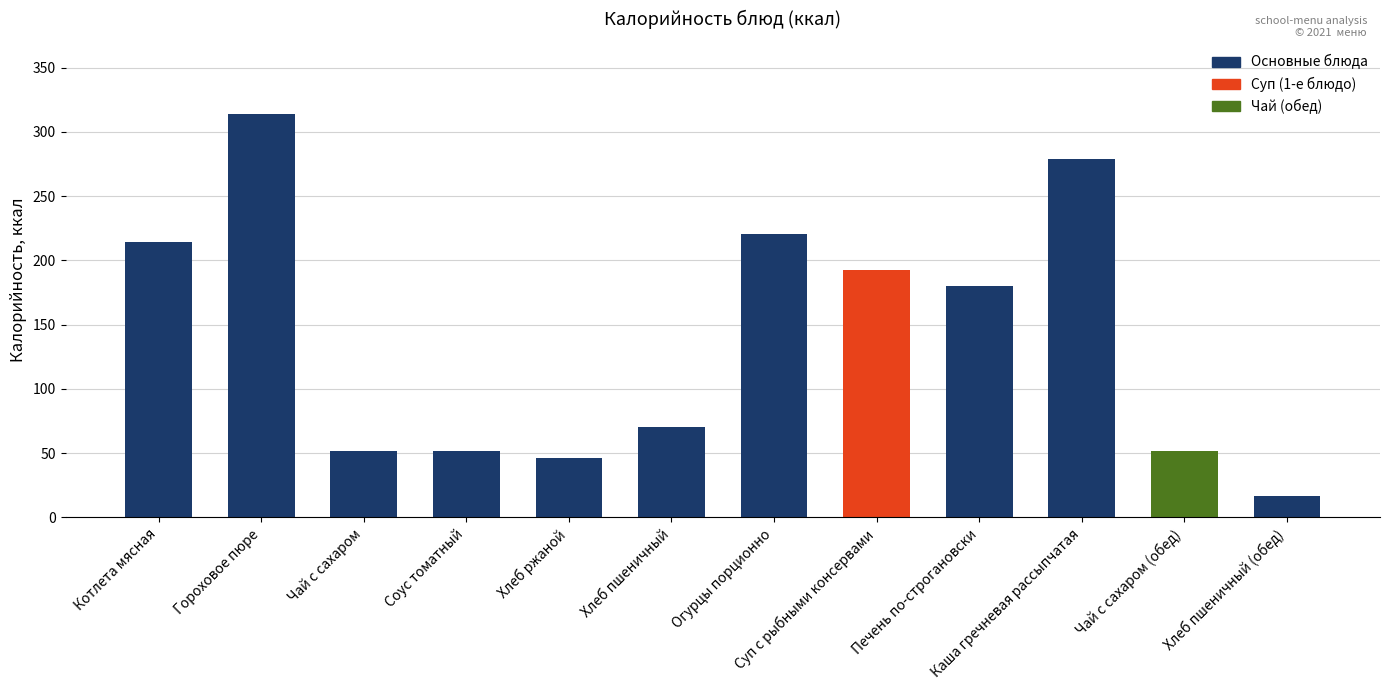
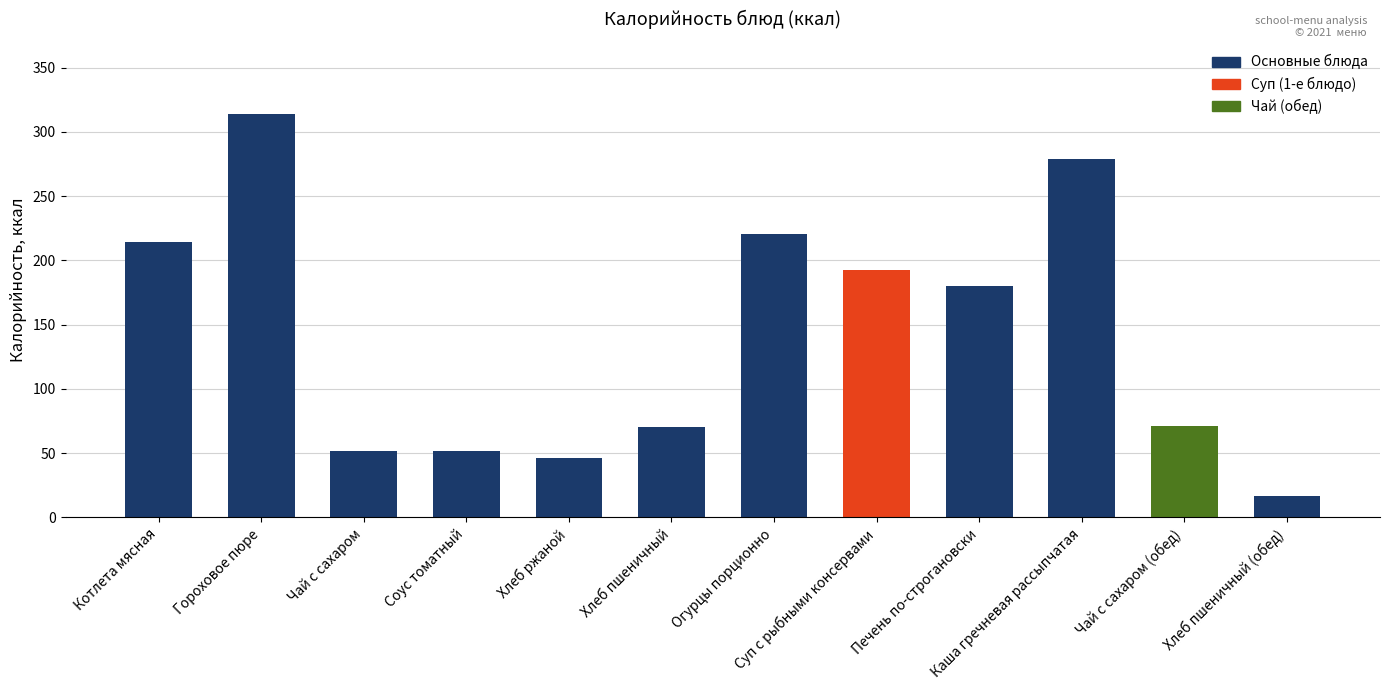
  {
    "Котлета мясная": 214,
    "Гороховое пюре": 314,
    "Чай с сахаром": 52,
    "Соус томатный": 51,
    "Хлеб ржаной": 46,
    "Хлеб пшеничный": 71,
    "Огурцы порционно": 220,
    "Суп с рыбными консервами": 192,
    "Печень по-строгановски": 180,
    "Каша гречневая рассыпчатая": 279,
-   "Чай с сахаром (обед)": 52,
+   "Чай с сахаром (обед)": 71,
    "Хлеб пшеничный (обед)": 17
  }
